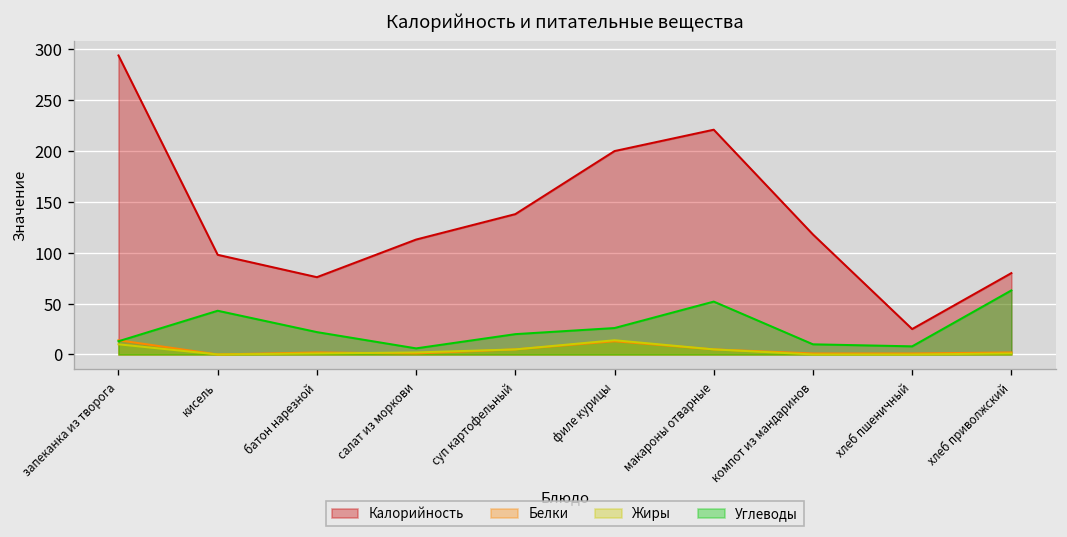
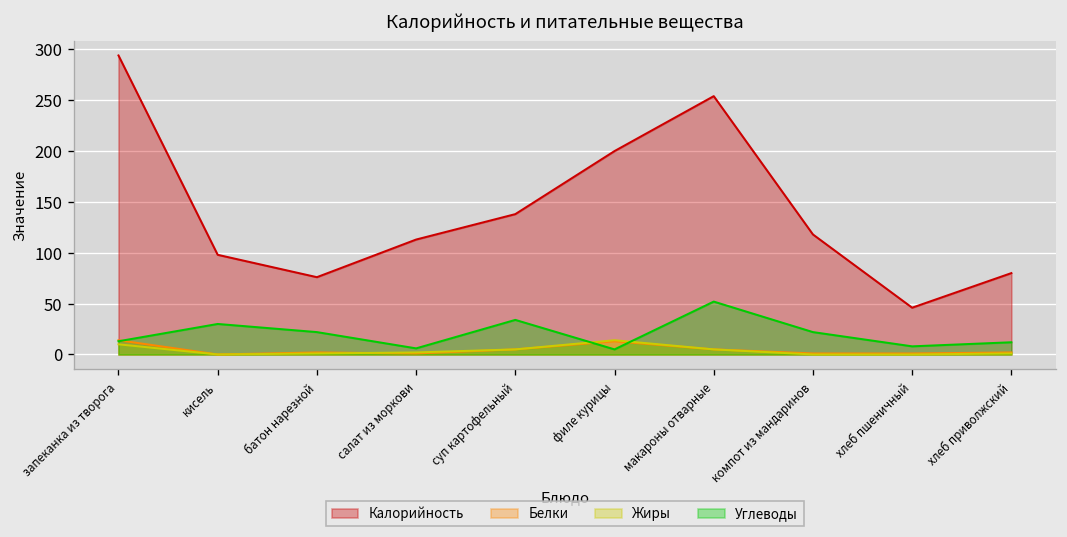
  {
    "Калорийность": {
      "запеканка из творога": 290,
      "кисель": 100,
      "батон нарезной": 80,
      "салат из моркови": 110,
      "суп картофельный": 140,
      "филе курицы": 200,
-     "макароны отварные": 220,
+     "макароны отварные": 250,
      "компот из мандаринов": 120,
-     "хлеб пшеничный": 30,
+     "хлеб пшеничный": 50,
      "хлеб приволжский": 80
    },
    "Углеводы": {
-     "кисель": 40,
+     "кисель": 30,
      "батон нарезной": 20,
      "салат из моркови": 10,
-     "суп картофельный": 20,
-     "филе курицы": 30,
+     "суп картофельный": 30,
+     "филе курицы": 10,
      "макароны отварные": 50,
-     "компот из мандаринов": 10,
+     "компот из мандаринов": 20,
      "хлеб пшеничный": 10,
-     "хлеб приволжский": 60
+     "хлеб приволжский": 10
    }
  }
